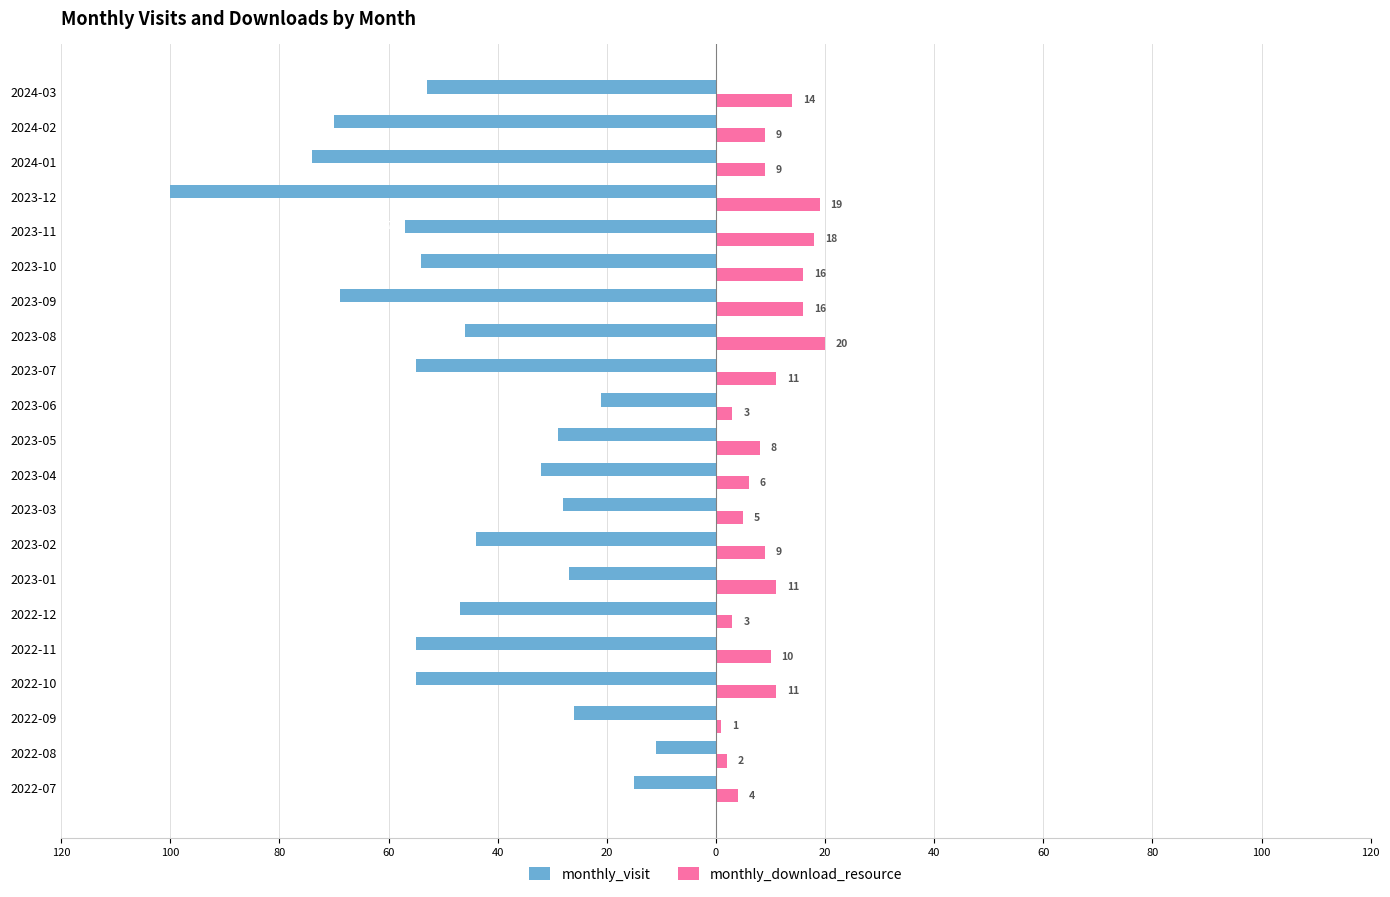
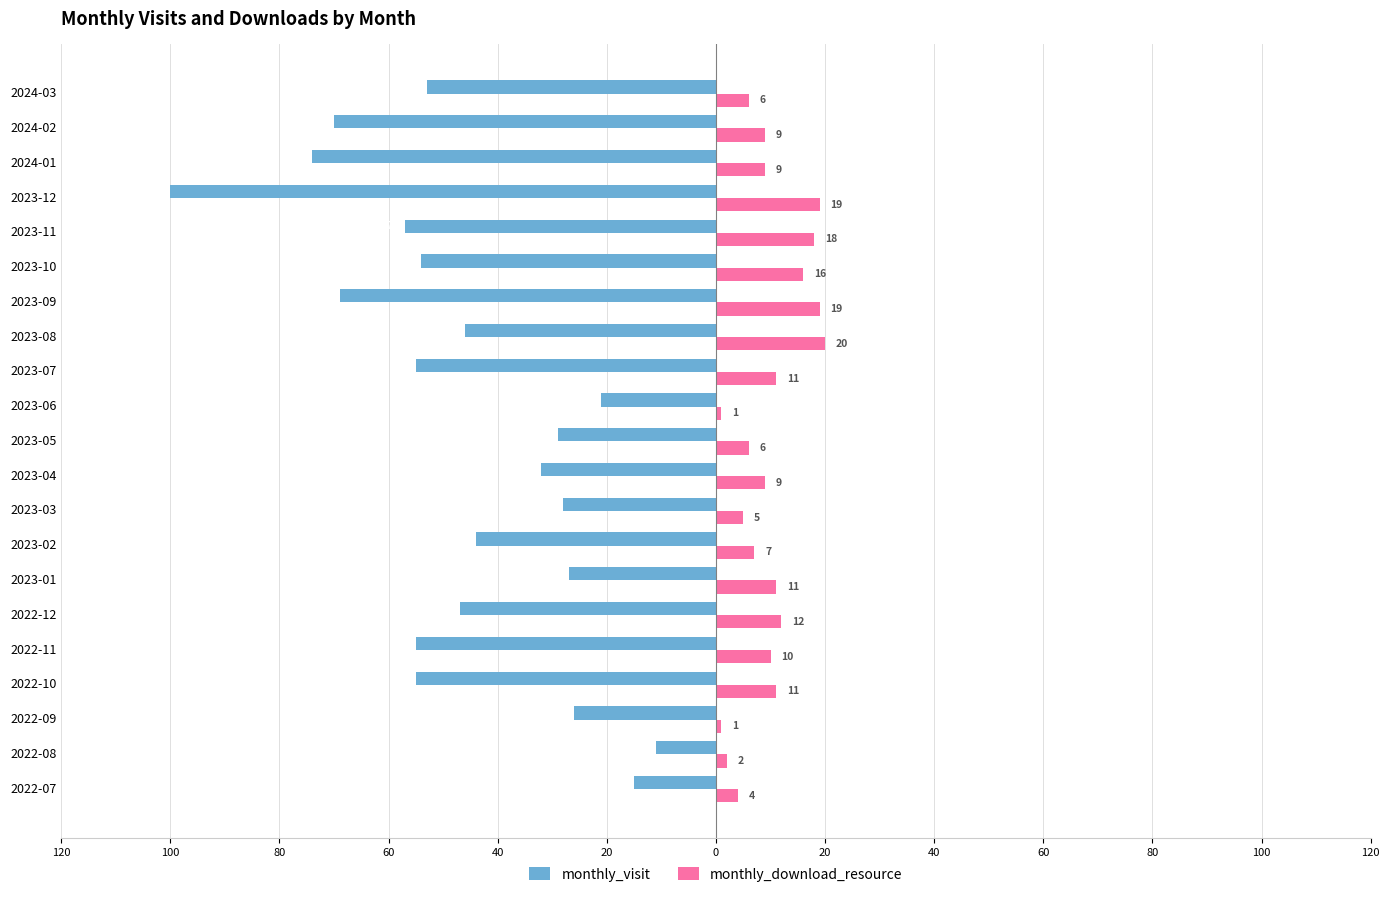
  {
    "monthly_download_resource": {
-     "2024-03": 14,
+     "2024-03": 6,
      "2024-02": 9,
      "2024-01": 9,
      "2023-12": 19,
      "2023-11": 18,
      "2023-10": 16,
-     "2023-09": 16,
+     "2023-09": 19,
      "2023-08": 20,
      "2023-07": 11,
-     "2023-06": 3,
-     "2023-05": 8,
-     "2023-04": 6,
+     "2023-06": 1,
+     "2023-05": 6,
+     "2023-04": 9,
      "2023-03": 5,
-     "2023-02": 9,
+     "2023-02": 7,
      "2023-01": 11,
-     "2022-12": 3,
+     "2022-12": 12,
      "2022-11": 10,
      "2022-10": 11,
      "2022-09": 1,
      "2022-08": 2,
      "2022-07": 4
    }
  }
